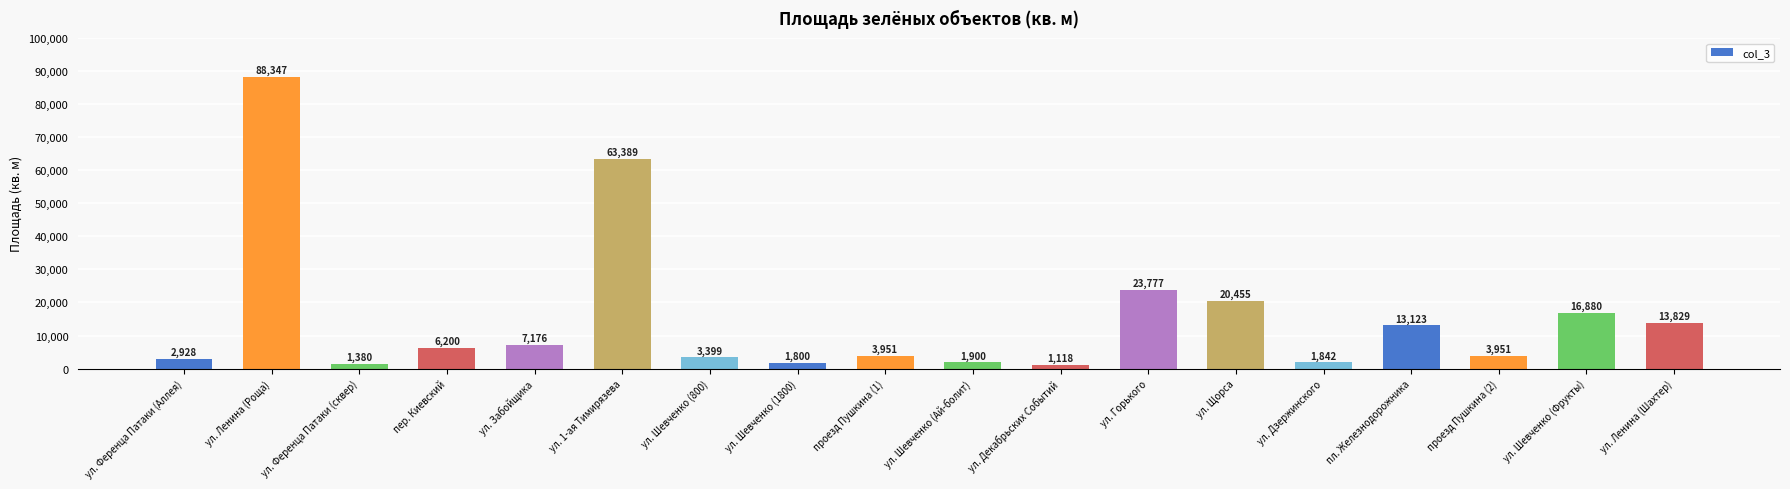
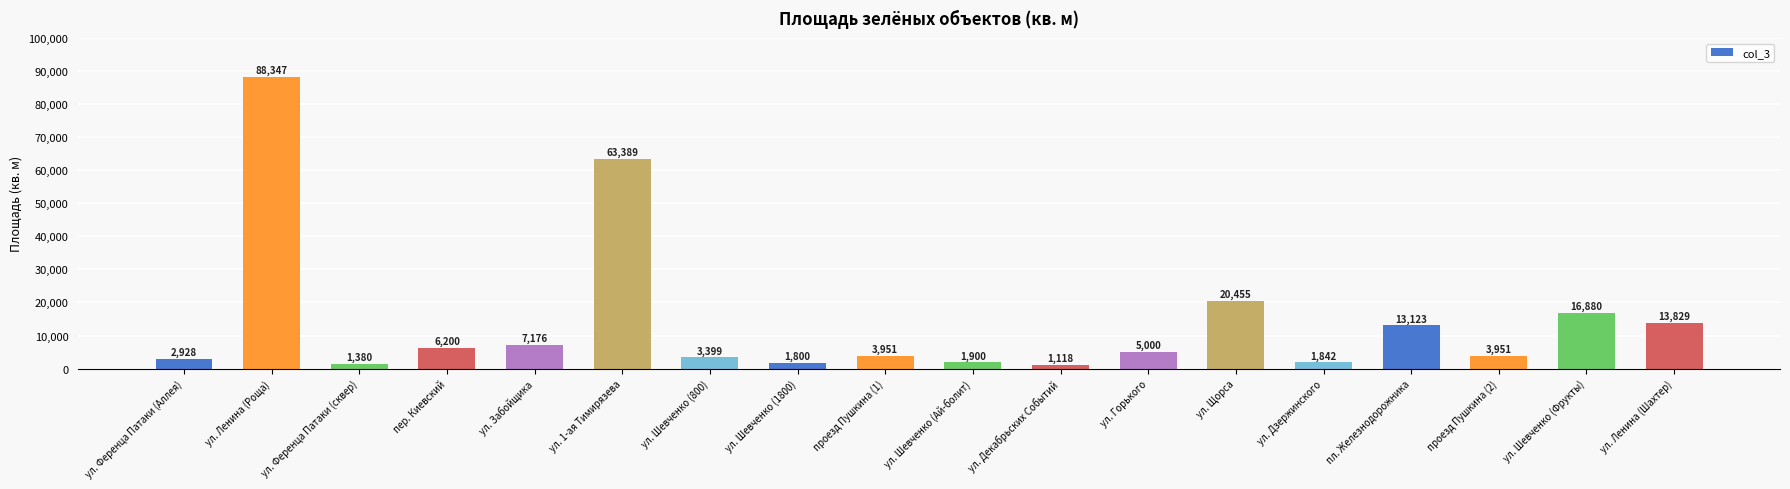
  {
    "ул. Ференца Патаки (Аллея)": "2,928",
    "ул. Ленина (Роща)": "88,347",
    "ул. Ференца Патаки (сквер)": "1,380",
    "пер. Киевский": "6,200",
    "ул. Забойщика": "7,176",
    "ул. 1-ая Тимирязева": "63,389",
    "ул. Шевченко (800)": "3,399",
    "ул. Шевченко (1800)": "1,800",
    "проезд Пушкина (1)": "3,951",
    "ул. Шевченко (Ай-болит)": "1,900",
    "ул. Декабрьских Событий": "1,118",
-   "ул. Горького": "23,777",
+   "ул. Горького": "5,000",
    "ул. Щорса": "20,455",
    "ул. Дзержинского": "1,842",
    "пл. Железнодорожника": "13,123",
    "проезд Пушкина (2)": "3,951",
    "ул. Шевченко (Фрукты)": "16,880",
    "ул. Ленина (Шахтер)": "13,829"
  }
